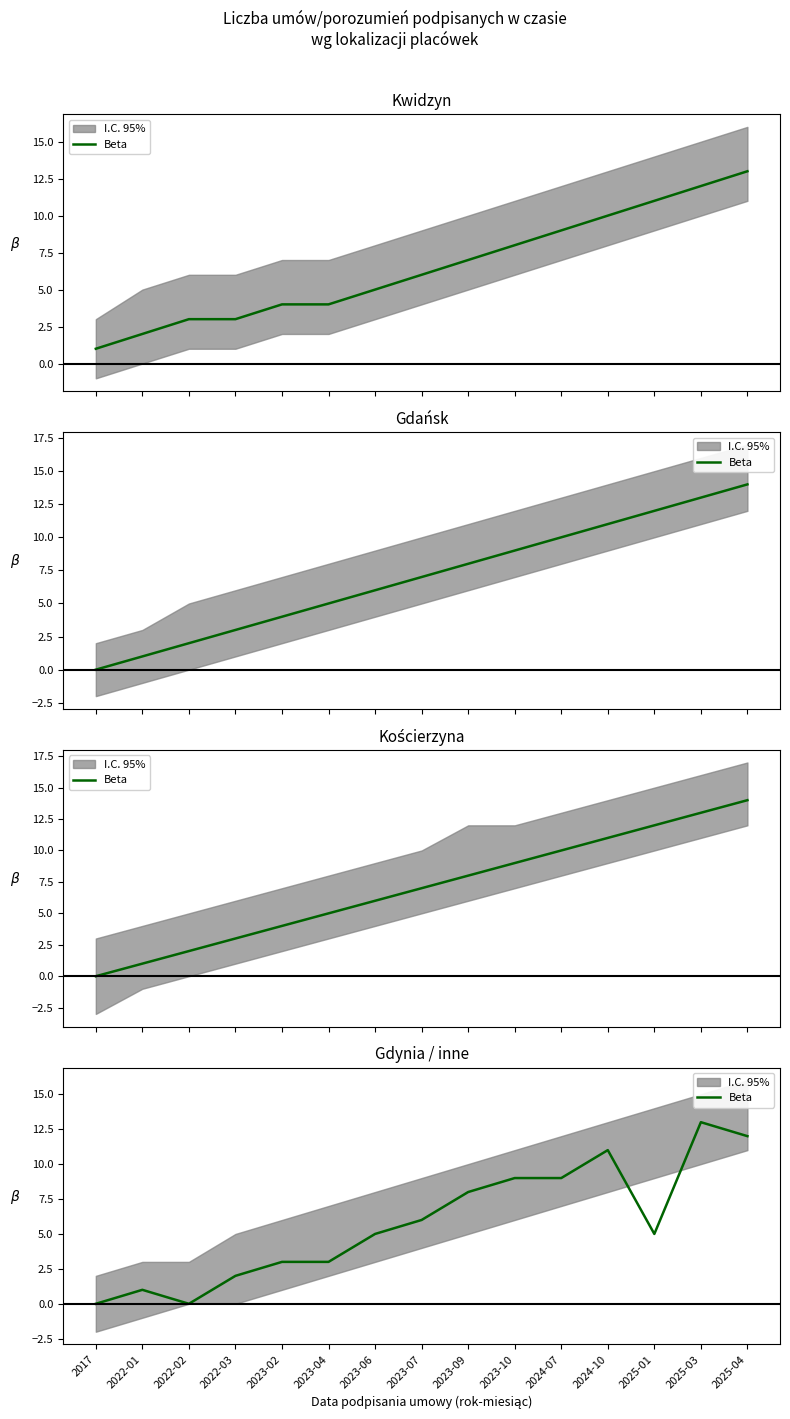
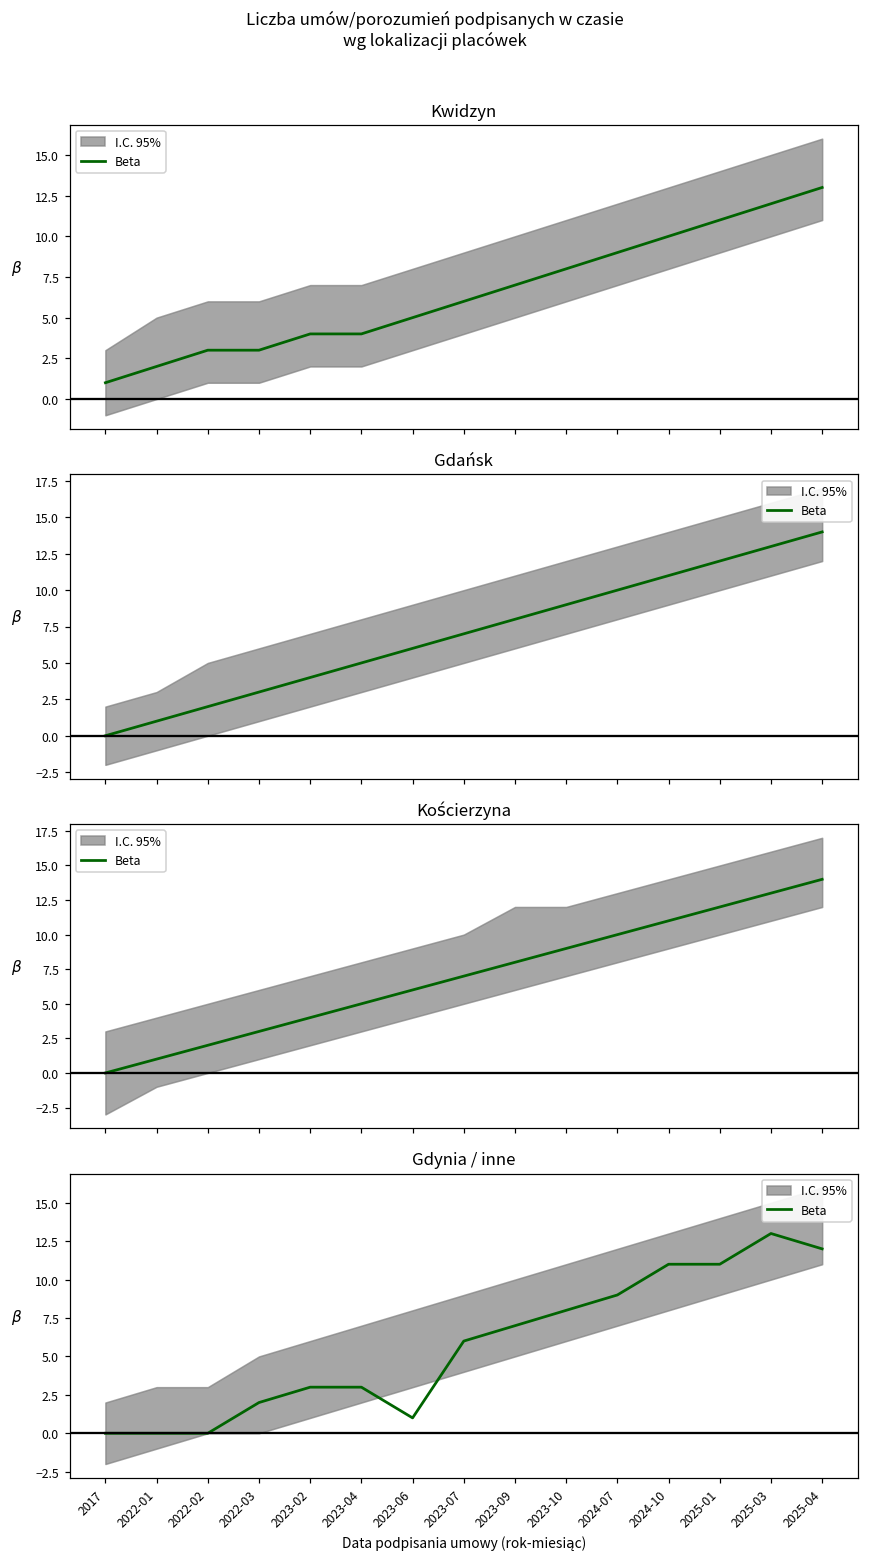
  {
    "Gdynia / inne": {
      "Beta": {
        "2017": 0,
-       "2022-01": 1,
+       "2022-01": 0,
        "2022-02": 0,
        "2022-03": 2,
        "2023-02": 3,
        "2023-04": 3,
-       "2023-06": 5,
+       "2023-06": 1,
        "2023-07": 6,
-       "2023-09": 8,
-       "2023-10": 9,
+       "2023-09": 7,
+       "2023-10": 8,
        "2024-07": 9,
        "2024-10": 11,
-       "2025-01": 5,
+       "2025-01": 11,
        "2025-03": 13,
        "2025-04": 12
      }
    }
  }
